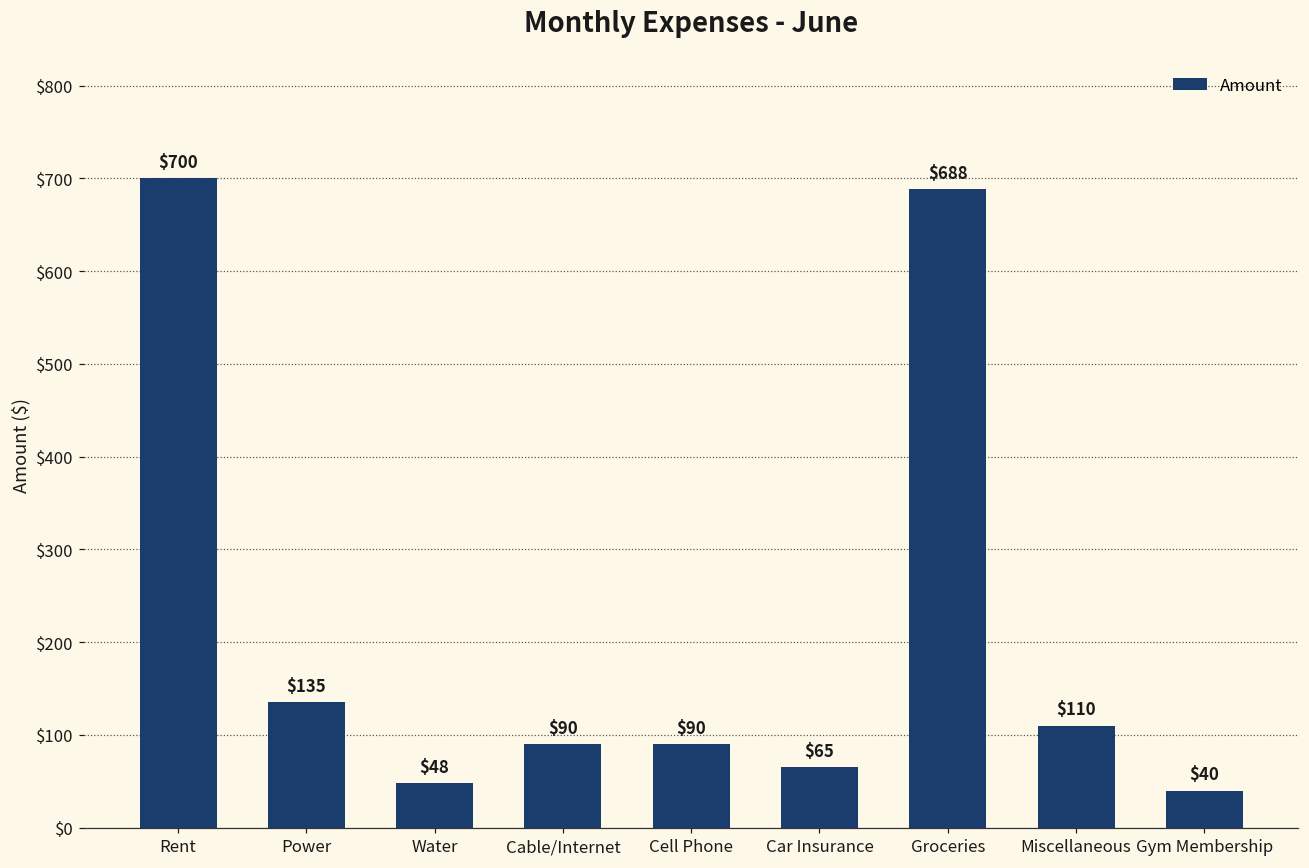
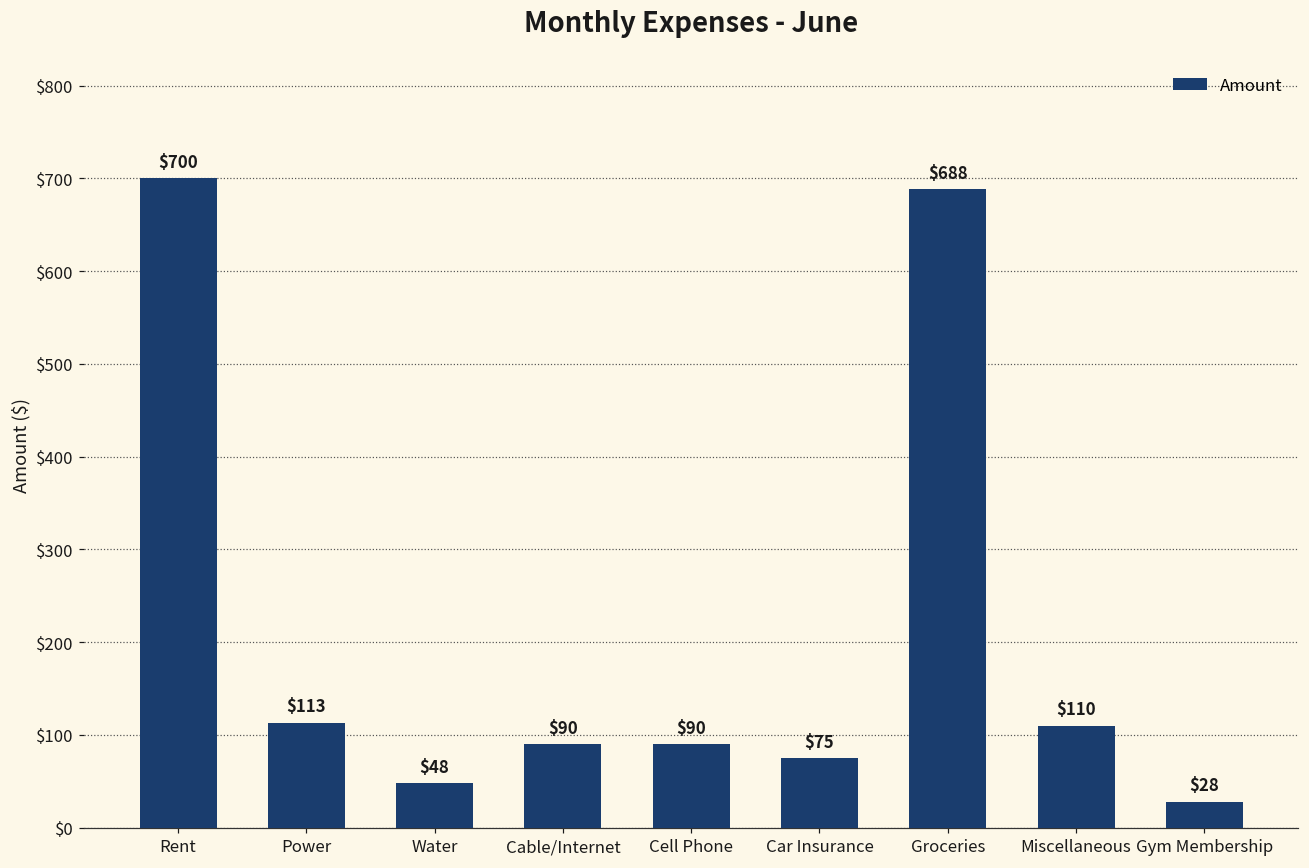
  {
    "Rent": "$700",
-   "Power": "$135",
+   "Power": "$113",
    "Water": "$48",
    "Cable/Internet": "$90",
    "Cell Phone": "$90",
-   "Car Insurance": "$65",
+   "Car Insurance": "$75",
    "Groceries": "$688",
    "Miscellaneous": "$110",
-   "Gym Membership": "$40"
+   "Gym Membership": "$28"
  }
